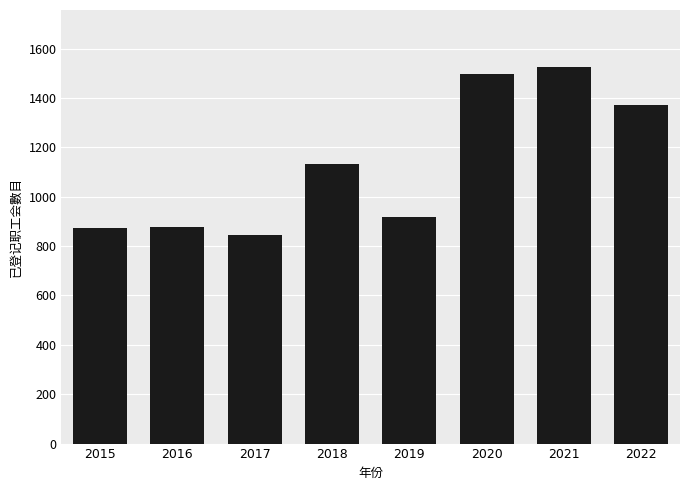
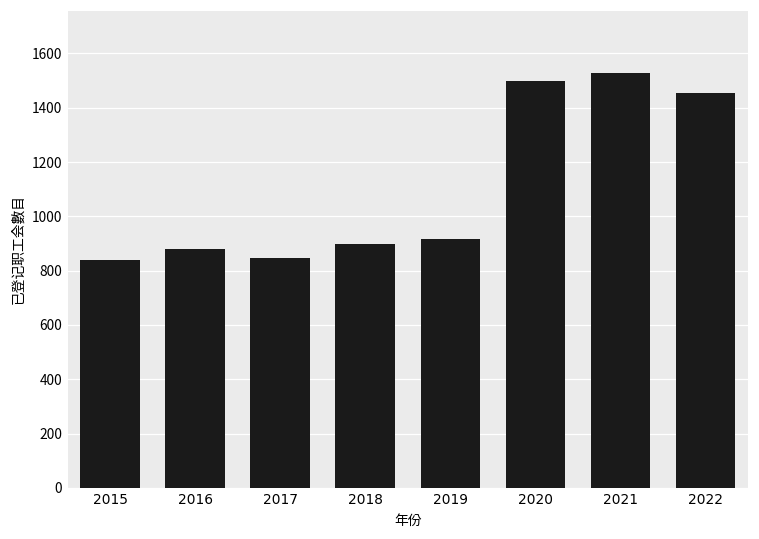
  {
-   "2015": 870,
+   "2015": 840,
    "2016": 880,
    "2017": 850,
-   "2018": 1130,
+   "2018": 900,
    "2019": 920,
    "2020": 1500,
    "2021": 1530,
-   "2022": 1370
+   "2022": 1450
  }
